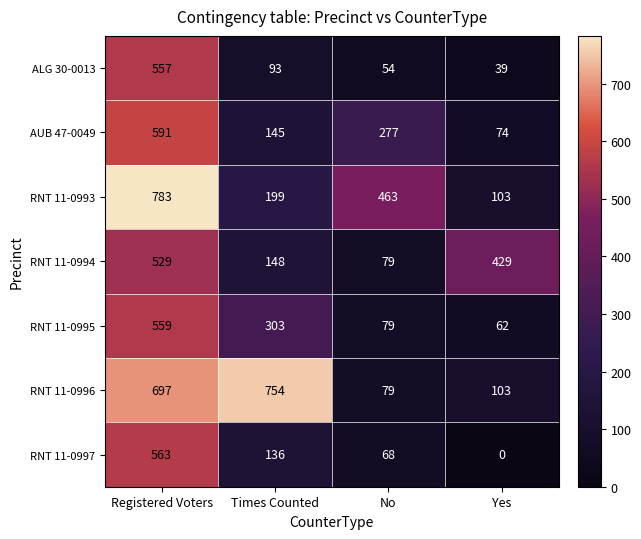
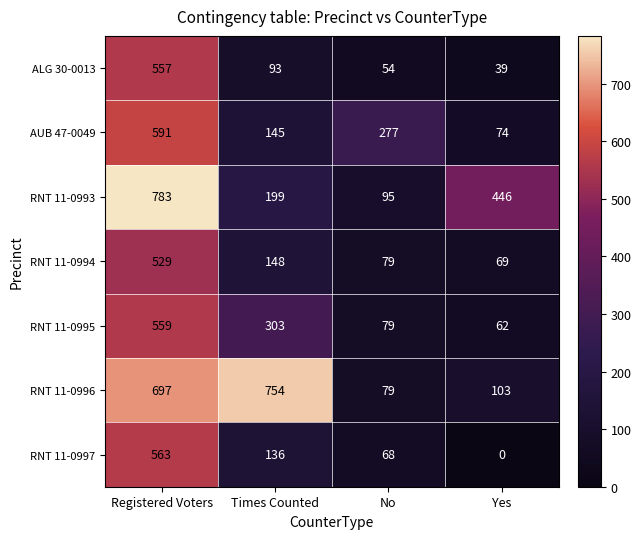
  {
    "ALG 30-0013": {
      "Registered Voters": 557,
      "Times Counted": 93,
      "No": 54,
      "Yes": 39
    },
    "AUB 47-0049": {
      "Registered Voters": 591,
      "Times Counted": 145,
      "No": 277,
      "Yes": 74
    },
    "RNT 11-0993": {
      "Registered Voters": 783,
      "Times Counted": 199,
-     "No": 463,
-     "Yes": 103
+     "No": 95,
+     "Yes": 446
    },
    "RNT 11-0994": {
      "Registered Voters": 529,
      "Times Counted": 148,
      "No": 79,
-     "Yes": 429
+     "Yes": 69
    },
    "RNT 11-0995": {
      "Registered Voters": 559,
      "Times Counted": 303,
      "No": 79,
      "Yes": 62
    },
    "RNT 11-0996": {
      "Registered Voters": 697,
      "Times Counted": 754,
      "No": 79,
      "Yes": 103
    },
    "RNT 11-0997": {
      "Registered Voters": 563,
      "Times Counted": 136,
      "No": 68,
      "Yes": 0
    }
  }
